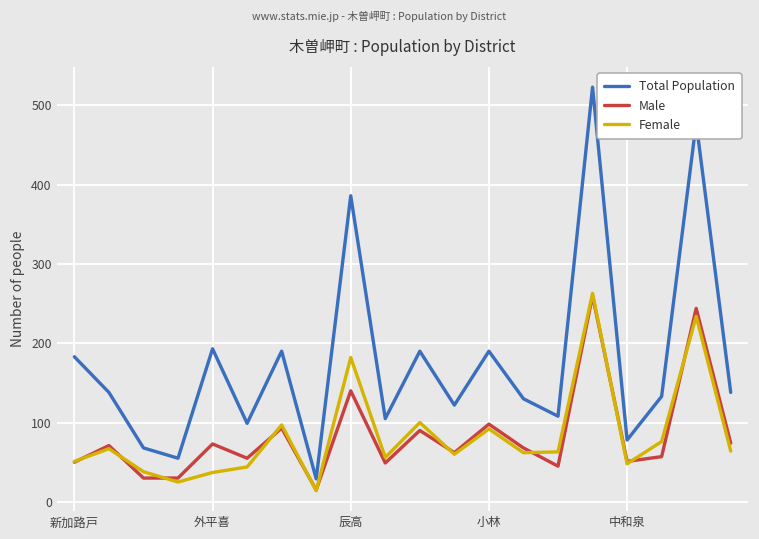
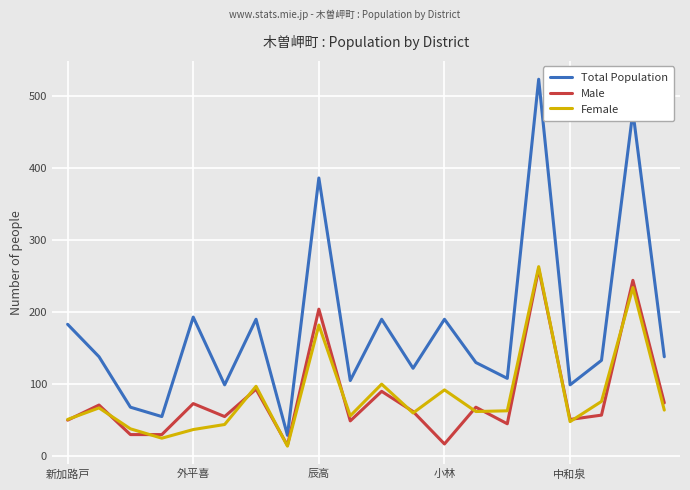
  {
    "Total Population": {
      "新加路戸": 180,
      "外平喜": 190,
      "辰高": 390,
      "小林": 190,
-     "中和泉": 80
+     "中和泉": 100
    },
    "Male": {
      "外平喜": 70,
-     "辰高": 140,
-     "小林": 100
+     "辰高": 200,
+     "小林": 20
    },
    "Female": {
      "外平喜": 40,
      "辰高": 180,
      "小林": 90
    }
  }
